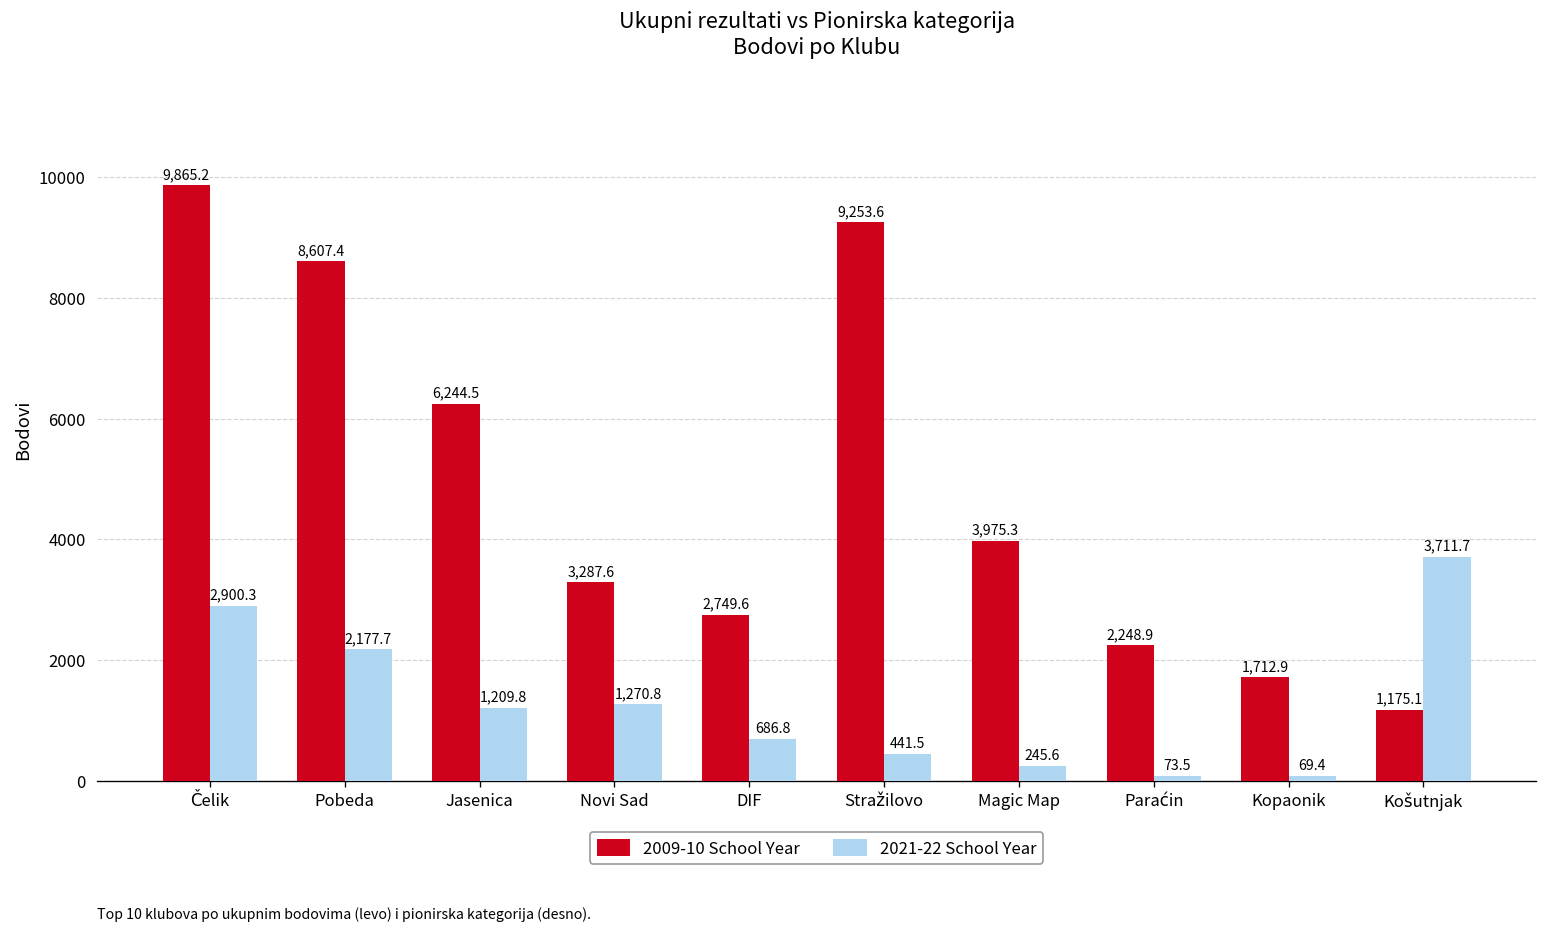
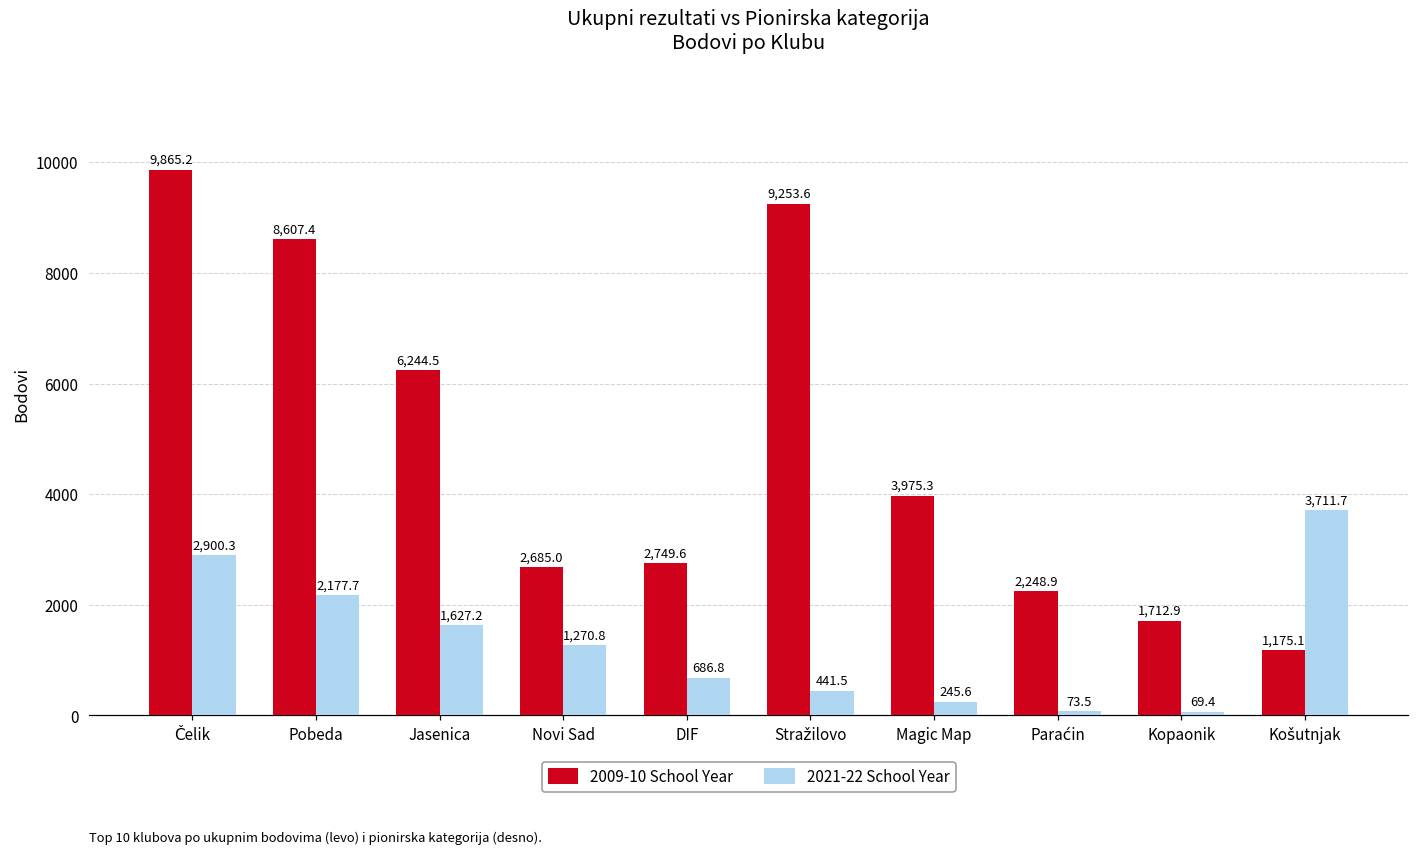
  {
    "2009-10 School Year": {
      "Čelik": "9,865.2",
      "Pobeda": "8,607.4",
      "Jasenica": "6,244.5",
-     "Novi Sad": "3,287.6",
+     "Novi Sad": "2,685.0",
      "DIF": "2,749.6",
      "Stražilovo": "9,253.6",
      "Magic Map": "3,975.3",
      "Paraćin": "2,248.9",
      "Kopaonik": "1,712.9",
      "Košutnjak": "1,175.1"
    },
    "2021-22 School Year": {
      "Čelik": "2,900.3",
      "Pobeda": "2,177.7",
-     "Jasenica": "1,209.8",
+     "Jasenica": "1,627.2",
      "Novi Sad": "1,270.8",
      "DIF": "686.8",
      "Stražilovo": "441.5",
      "Magic Map": "245.6",
      "Paraćin": "73.5",
      "Kopaonik": "69.4",
      "Košutnjak": "3,711.7"
    }
  }
